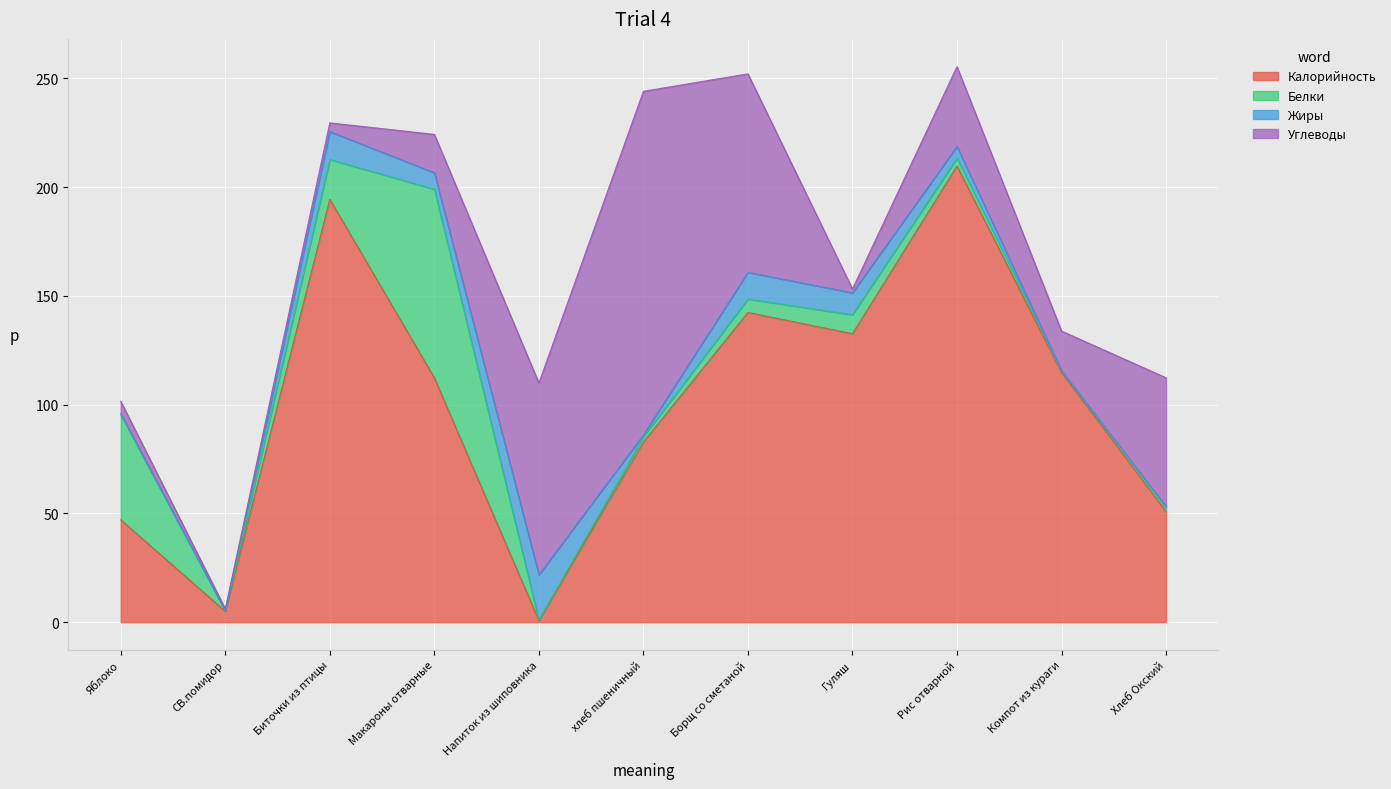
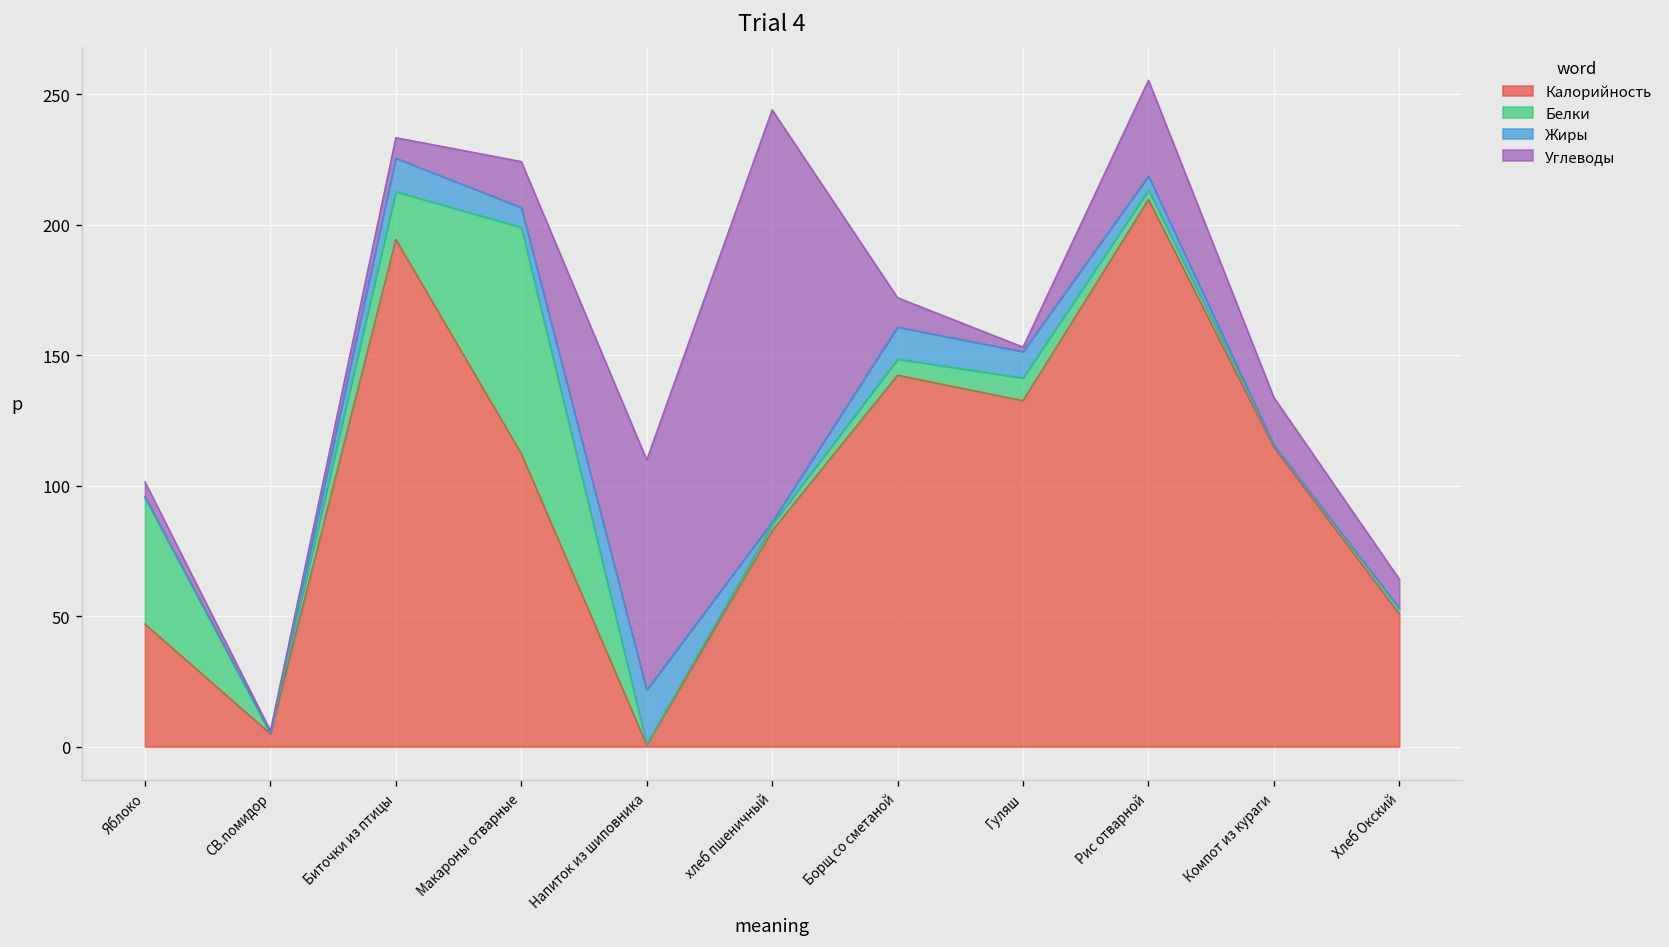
  {
    "Калорийность": {
      "Яблоко": 47,
      "Биточки из птицы": 194,
      "Макароны отварные": 112,
      "хлеб пшеничный": 83,
      "Борщ со сметаной": 142,
      "Гуляш": 133,
      "Рис отварной": 210,
      "Хлеб Окский": 51
    },
    "Белки": {
      "Биточки из птицы": 18,
      "Макароны отварные": 87,
      "Борщ со сметаной": 6,
      "Гуляш": 9,
      "Рис отварной": 4
    },
    "Жиры": {
      "Биточки из птицы": 13,
      "Макароны отварные": 8,
      "Напиток из шиповника": 21,
      "Борщ со сметаной": 12,
      "Гуляш": 10,
      "Рис отварной": 5
    },
    "Углеводы": {
      "Яблоко": 6,
-     "Биточки из птицы": 4,
+     "Биточки из птицы": 8,
      "Макароны отварные": 18,
      "Напиток из шиповника": 88,
      "хлеб пшеничный": 158,
-     "Борщ со сметаной": 91,
+     "Борщ со сметаной": 11,
      "Гуляш": 2,
      "Рис отварной": 37,
      "Компот из кураги": 18,
-     "Хлеб Окский": 59
+     "Хлеб Окский": 11
    }
  }
